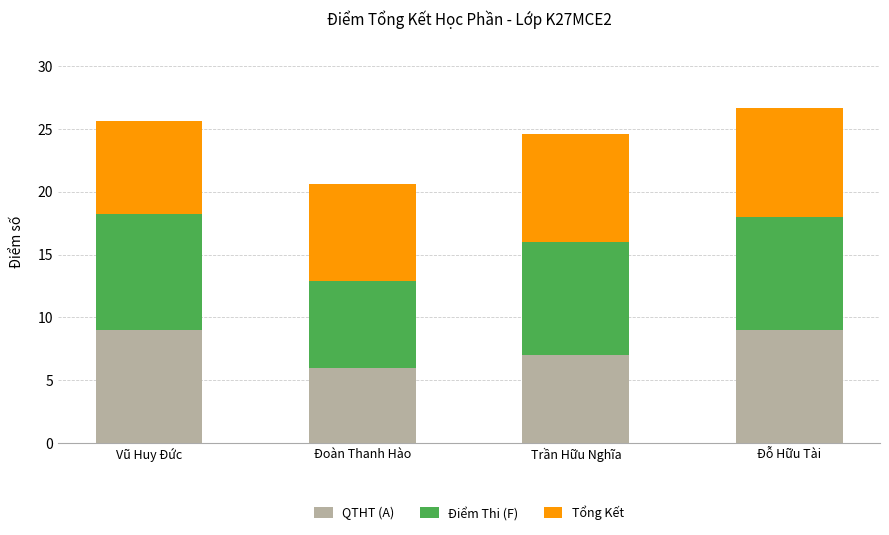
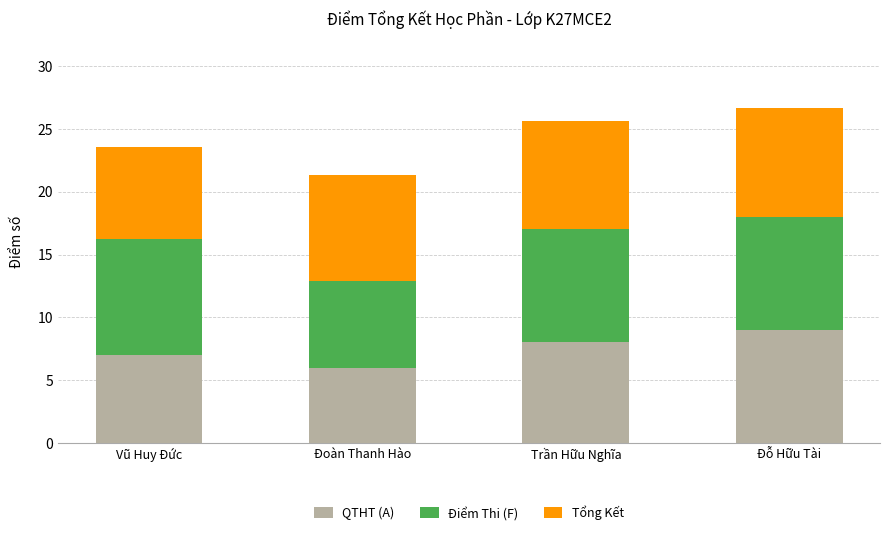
  {
    "QTHT (A)": {
-     "Vũ Huy Đức": 9,
+     "Vũ Huy Đức": 7,
      "Đoàn Thanh Hào": 6,
-     "Trần Hữu Nghĩa": 7,
+     "Trần Hữu Nghĩa": 8,
      "Đỗ Hữu Tài": 9
    },
    "Điểm Thi (F)": {
      "Vũ Huy Đức": 9.2,
      "Đoàn Thanh Hào": 6.9,
      "Trần Hữu Nghĩa": 9.0,
      "Đỗ Hữu Tài": 9.0
    },
    "Tổng Kết": {
      "Vũ Huy Đức": 7.4,
-     "Đoàn Thanh Hào": 7.7,
+     "Đoàn Thanh Hào": 8.4,
      "Trần Hữu Nghĩa": 8.6,
      "Đỗ Hữu Tài": 8.7
    }
  }
